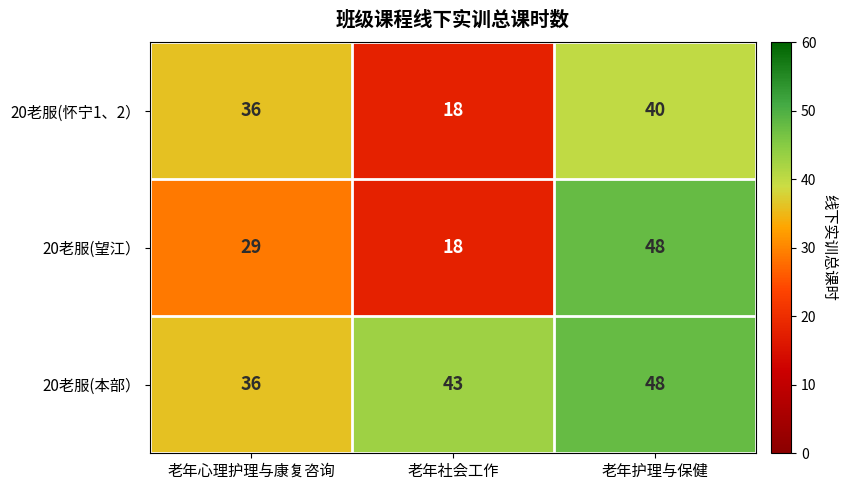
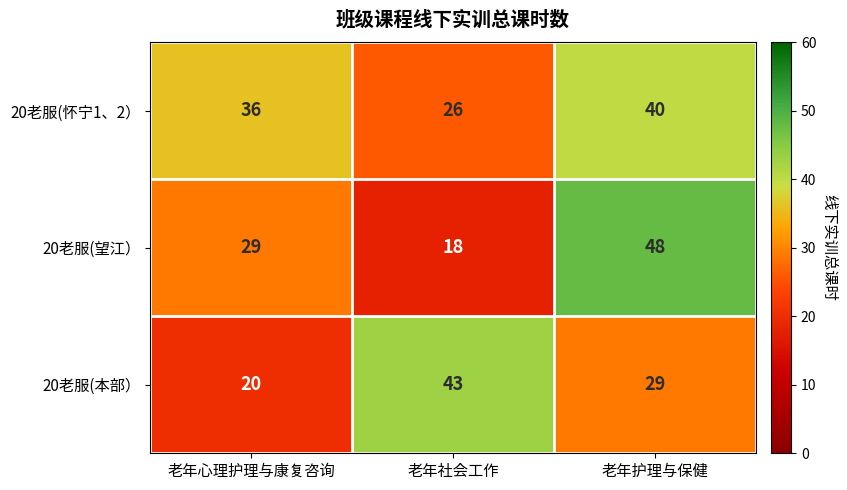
  {
    "20老服(怀宁1、2）": {
      "老年心理护理与康复咨询": 36,
-     "老年社会工作": 18,
+     "老年社会工作": 26,
      "老年护理与保健": 40
    },
    "20老服(望江）": {
      "老年心理护理与康复咨询": 29,
      "老年社会工作": 18,
      "老年护理与保健": 48
    },
    "20老服(本部）": {
-     "老年心理护理与康复咨询": 36,
+     "老年心理护理与康复咨询": 20,
      "老年社会工作": 43,
-     "老年护理与保健": 48
+     "老年护理与保健": 29
    }
  }
